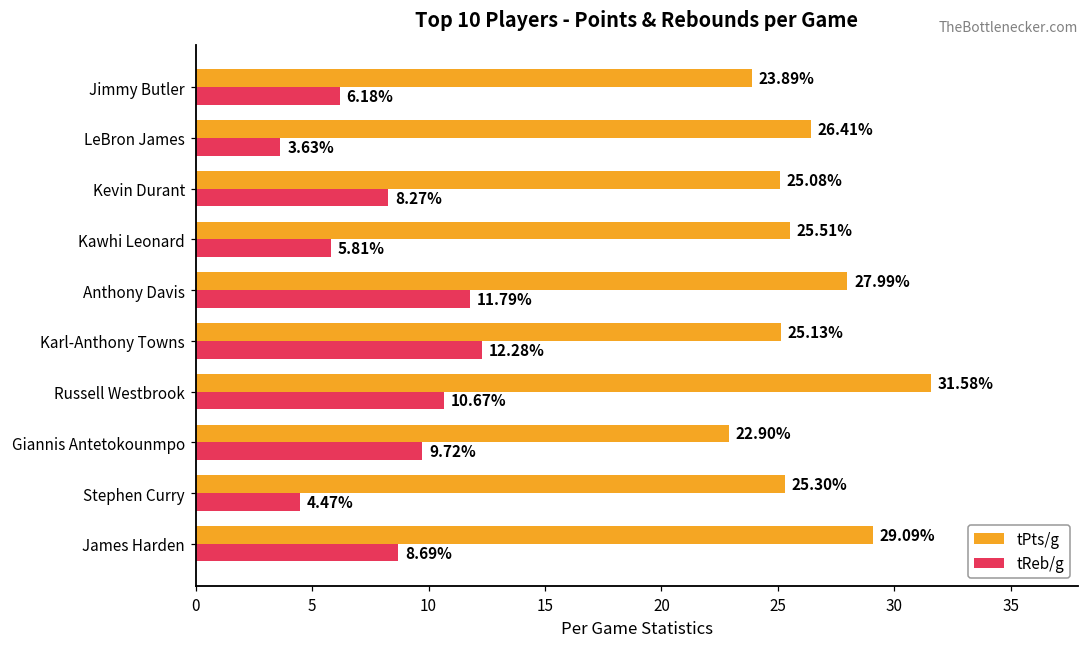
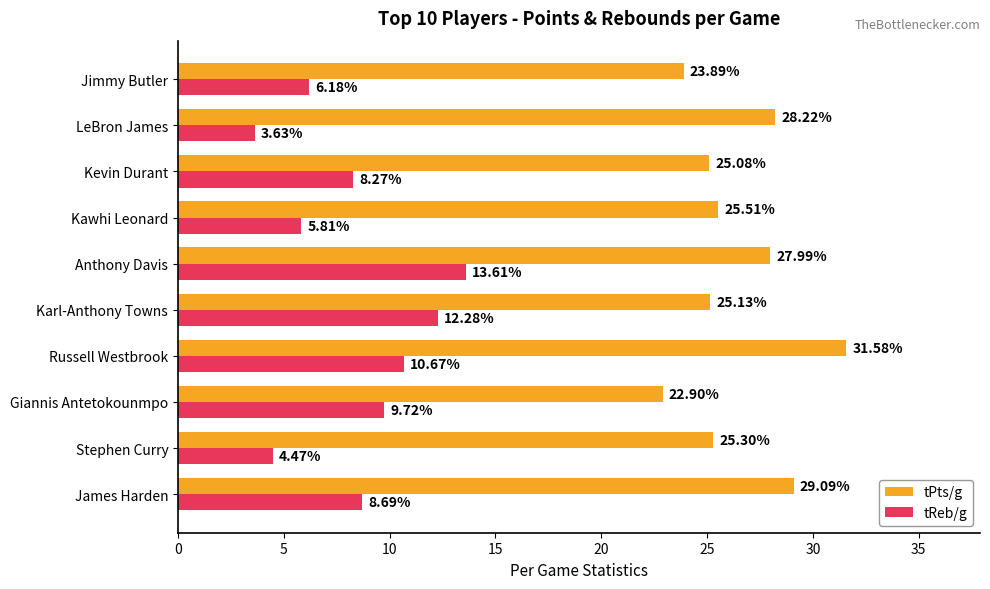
  {
    "tPts/g": {
      "Jimmy Butler": "23.89%",
-     "LeBron James": "26.41%",
+     "LeBron James": "28.22%",
      "Kevin Durant": "25.08%",
      "Kawhi Leonard": "25.51%",
      "Anthony Davis": "27.99%",
      "Karl-Anthony Towns": "25.13%",
      "Russell Westbrook": "31.58%",
      "Giannis Antetokounmpo": "22.90%",
      "Stephen Curry": "25.30%",
      "James Harden": "29.09%"
    },
    "tReb/g": {
      "Jimmy Butler": "6.18%",
      "LeBron James": "3.63%",
      "Kevin Durant": "8.27%",
      "Kawhi Leonard": "5.81%",
-     "Anthony Davis": "11.79%",
+     "Anthony Davis": "13.61%",
      "Karl-Anthony Towns": "12.28%",
      "Russell Westbrook": "10.67%",
      "Giannis Antetokounmpo": "9.72%",
      "Stephen Curry": "4.47%",
      "James Harden": "8.69%"
    }
  }
